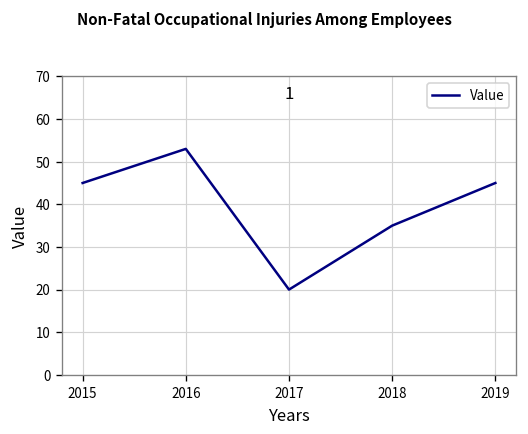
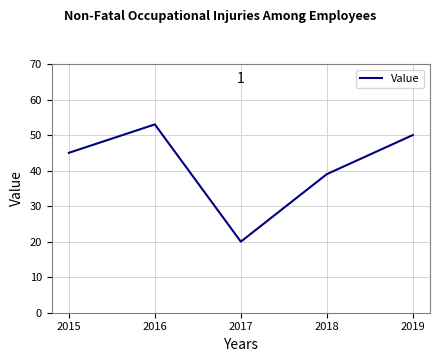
  {
    "2015": 45,
    "2016": 53,
    "2017": 20,
-   "2018": 35,
-   "2019": 45
+   "2018": 39,
+   "2019": 50
  }
